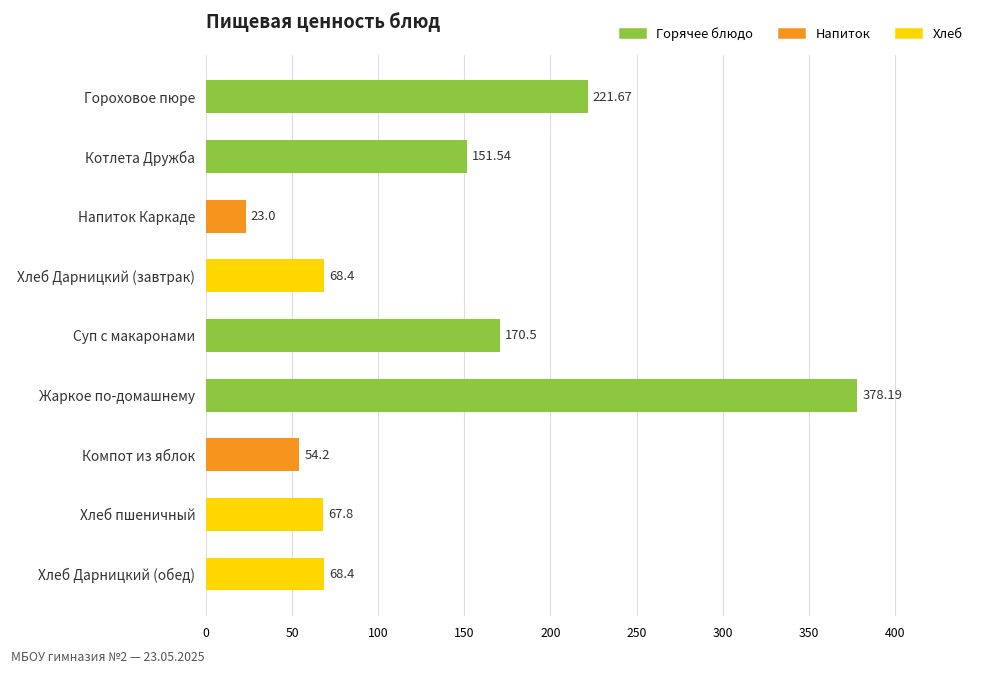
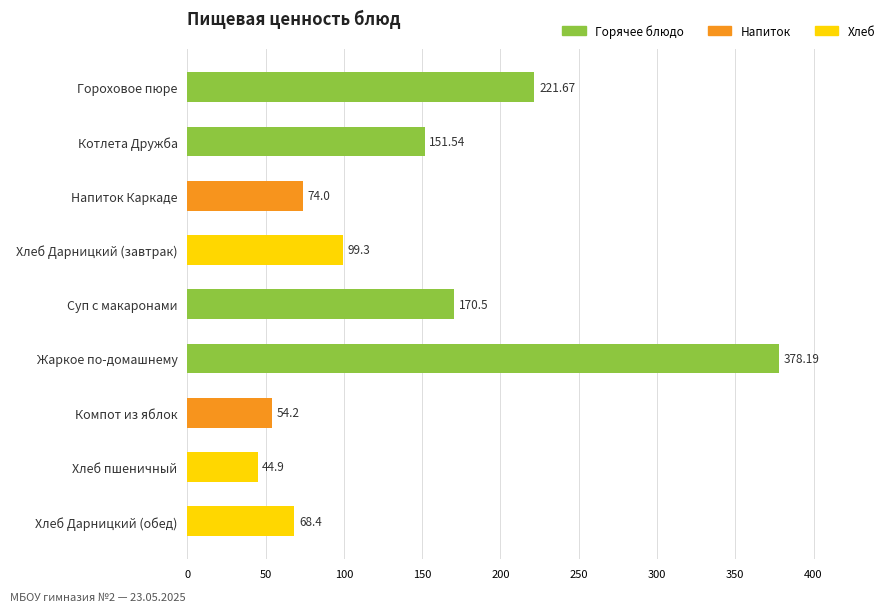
  {
    "Гороховое пюре": 221.67,
    "Котлета Дружба": 151.54,
-   "Напиток Каркаде": 23.0,
-   "Хлеб Дарницкий (завтрак)": 68.4,
+   "Напиток Каркаде": 74.0,
+   "Хлеб Дарницкий (завтрак)": 99.3,
    "Суп с макаронами": 170.5,
    "Жаркое по-домашнему": 378.19,
    "Компот из яблок": 54.2,
-   "Хлеб пшеничный": 67.8,
+   "Хлеб пшеничный": 44.9,
    "Хлеб Дарницкий (обед)": 68.4
  }
